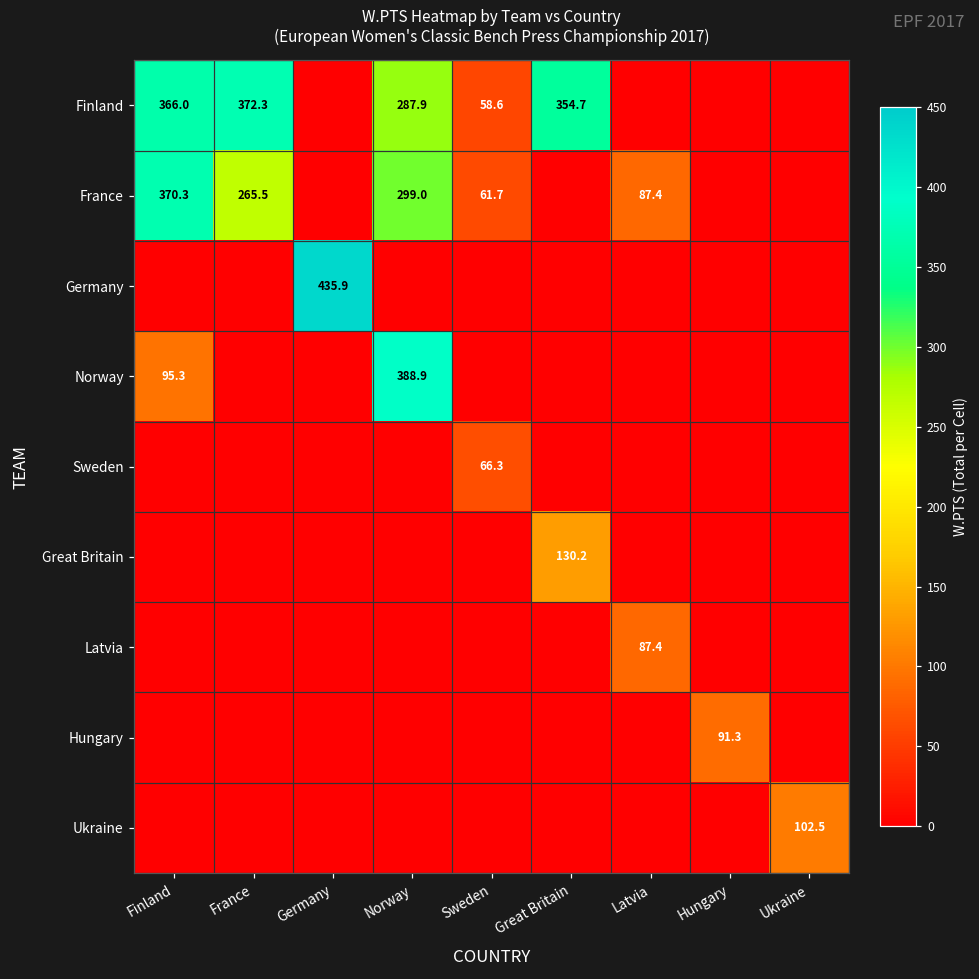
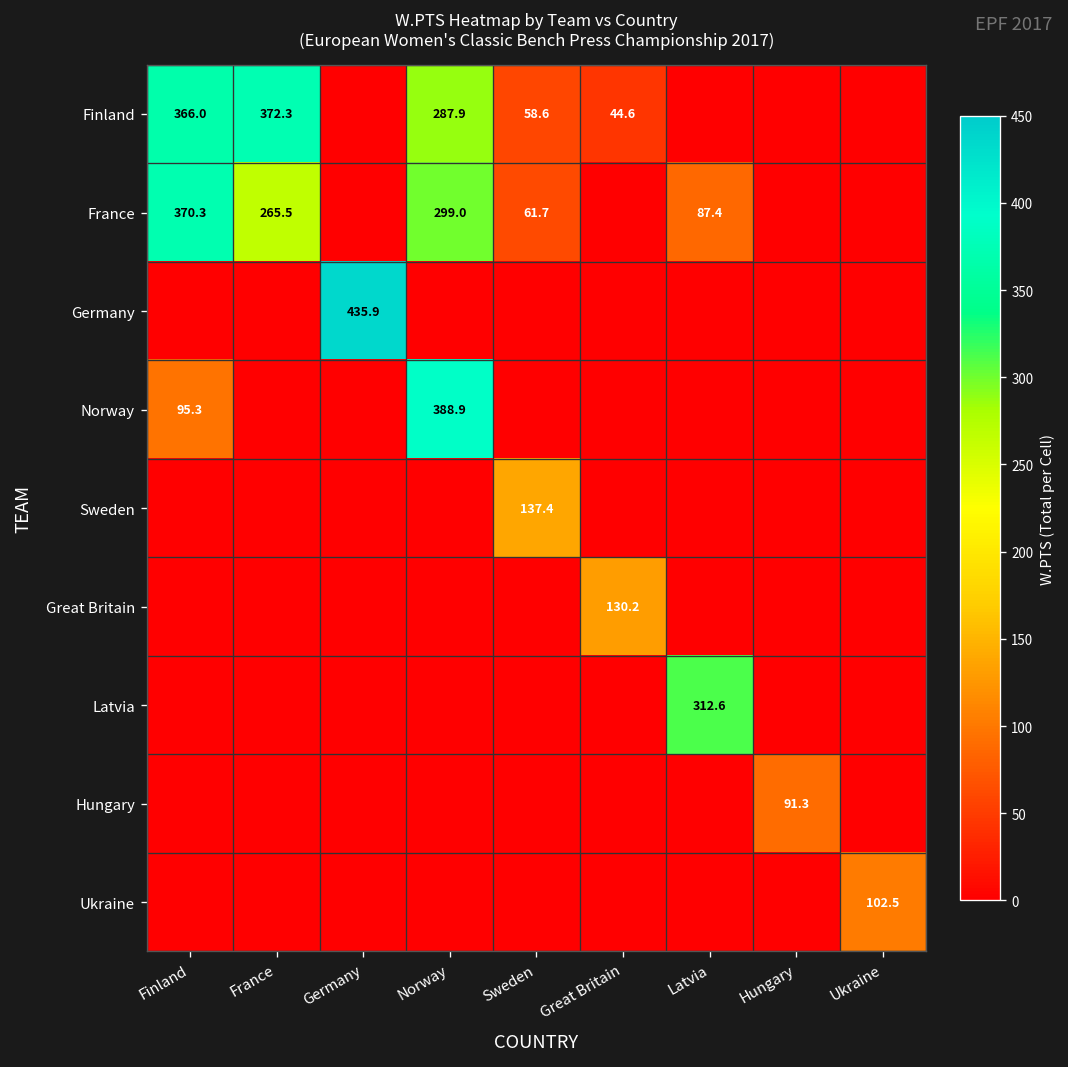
  {
    "Finland": {
      "Finland": 366.0,
      "France": 372.3,
      "Norway": 287.9,
      "Sweden": 58.6,
-     "Great Britain": 354.7
+     "Great Britain": 44.6
    },
    "France": {
      "Finland": 370.3,
      "France": 265.5,
      "Norway": 299.0,
      "Sweden": 61.7,
      "Latvia": 87.4
    },
    "Germany": {
      "Germany": 435.9
    },
    "Norway": {
      "Finland": 95.3,
      "Norway": 388.9
    },
    "Sweden": {
-     "Sweden": 66.3
+     "Sweden": 137.4
    },
    "Great Britain": {
      "Great Britain": 130.2
    },
    "Latvia": {
-     "Latvia": 87.4
+     "Latvia": 312.6
    },
    "Hungary": {
      "Hungary": 91.3
    },
    "Ukraine": {
      "Ukraine": 102.5
    }
  }
